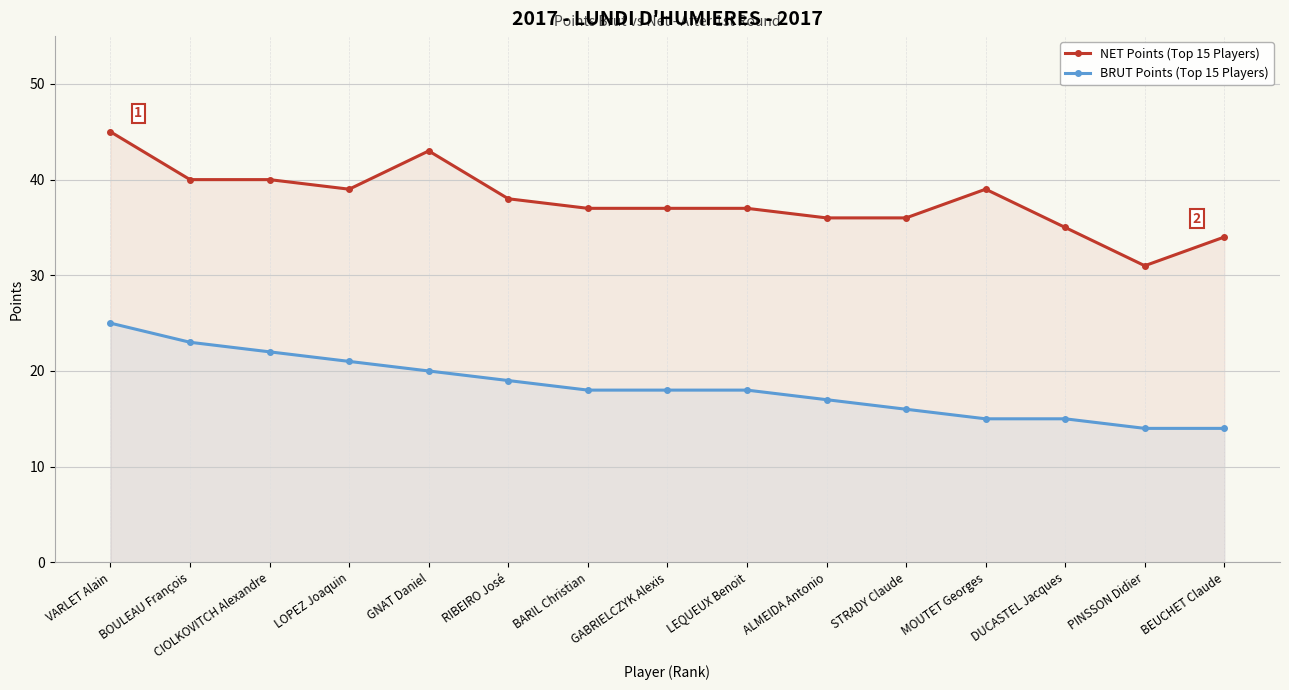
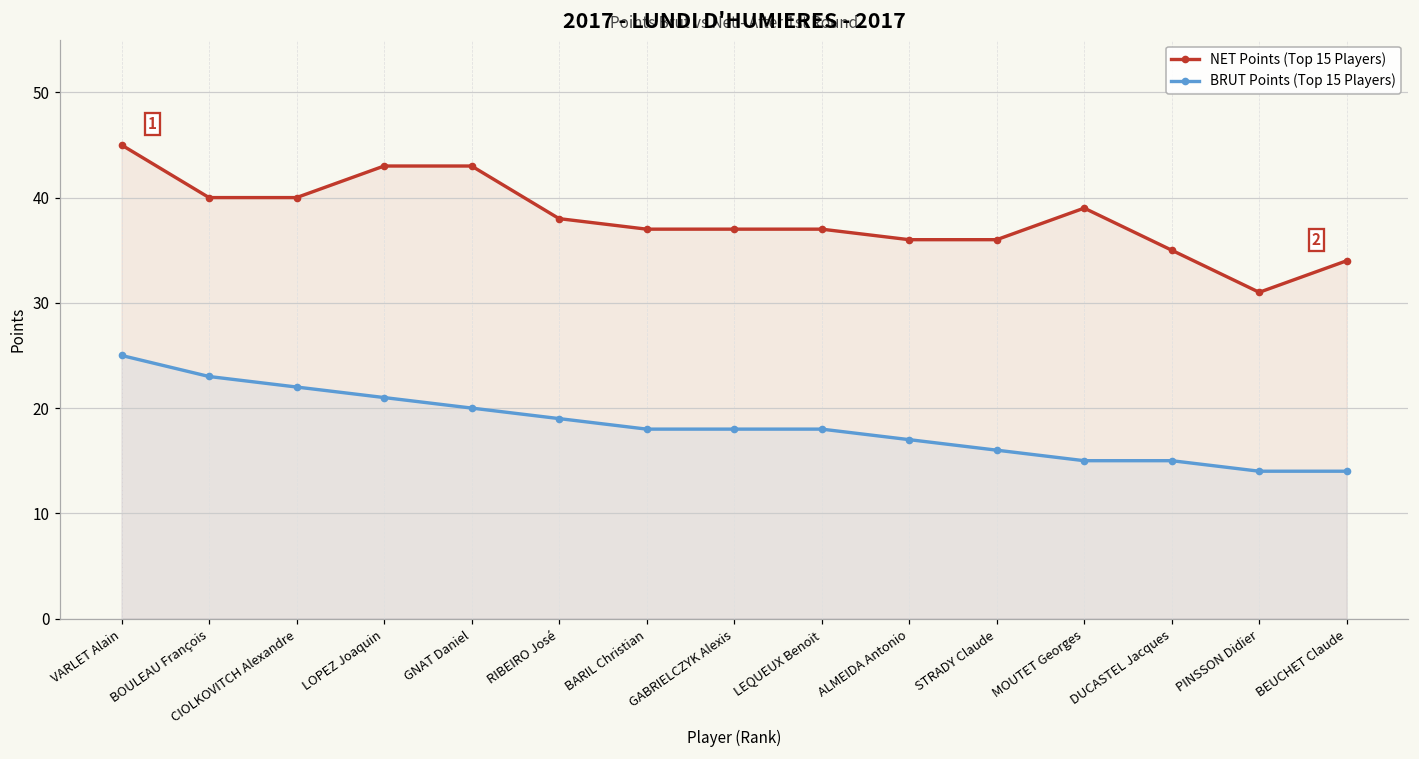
  {
    "NET Points (Top 15 Players)": {
      "VARLET Alain": 45,
      "BOULEAU François": 40,
      "CIOLKOVITCH Alexandre": 40,
-     "LOPEZ Joaquin": 39,
+     "LOPEZ Joaquin": 43,
      "GNAT Daniel": 43,
      "RIBEIRO José": 38,
      "BARIL Christian": 37,
      "GABRIELCZYK Alexis": 37,
      "LEQUEUX Benoit": 37,
      "ALMEIDA Antonio": 36,
      "STRADY Claude": 36,
      "MOUTET Georges": 39,
      "DUCASTEL Jacques": 35,
      "PINSSON Didier": 31,
      "BEUCHET Claude": 34
    },
    "BRUT Points (Top 15 Players)": {
      "VARLET Alain": 25,
      "BOULEAU François": 23,
      "CIOLKOVITCH Alexandre": 22,
      "LOPEZ Joaquin": 21,
      "GNAT Daniel": 20,
      "RIBEIRO José": 19,
      "BARIL Christian": 18,
      "GABRIELCZYK Alexis": 18,
      "LEQUEUX Benoit": 18,
      "ALMEIDA Antonio": 17,
      "STRADY Claude": 16,
      "MOUTET Georges": 15,
      "DUCASTEL Jacques": 15,
      "PINSSON Didier": 14,
      "BEUCHET Claude": 14
    }
  }
